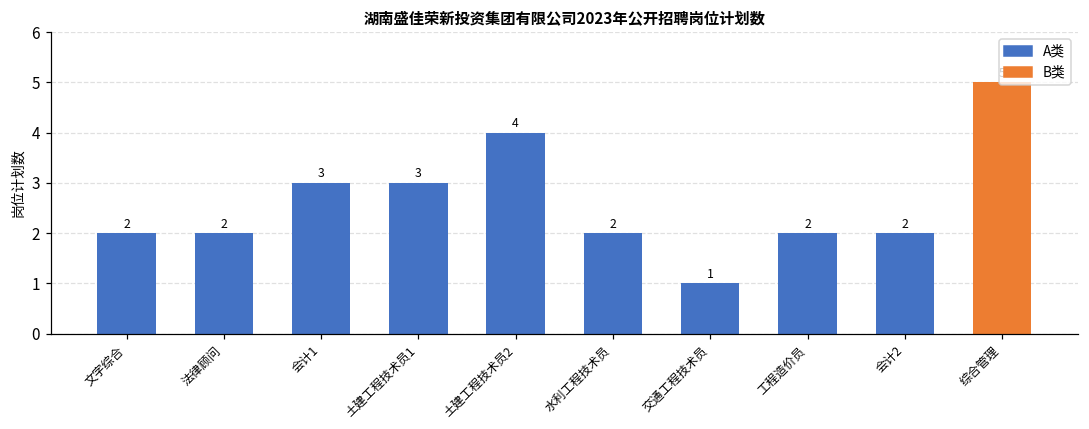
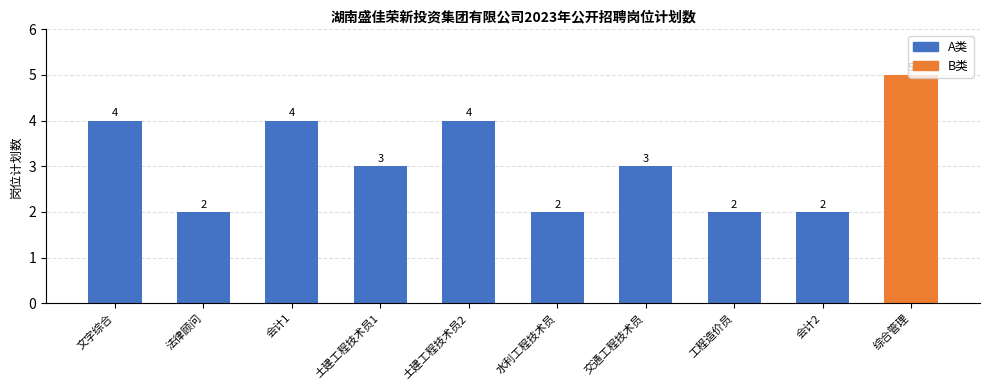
  {
-   "文字综合": 2,
+   "文字综合": 4,
    "法律顾问": 2,
-   "会计1": 3,
+   "会计1": 4,
    "土建工程技术员1": 3,
    "土建工程技术员2": 4,
    "水利工程技术员": 2,
-   "交通工程技术员": 1,
+   "交通工程技术员": 3,
    "工程造价员": 2,
    "会计2": 2
  }
